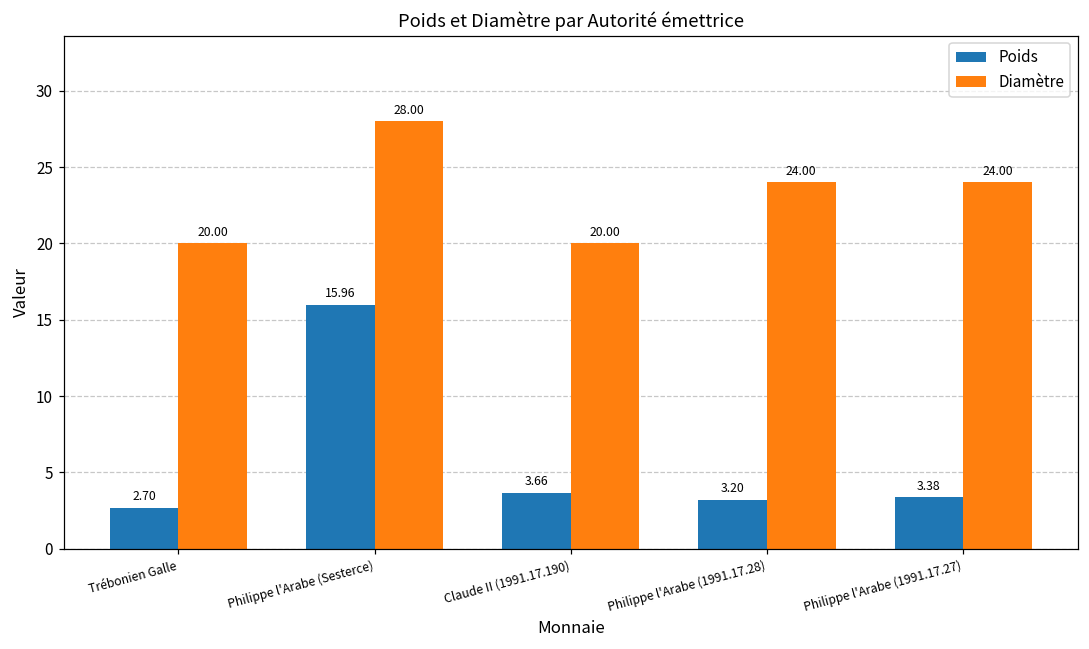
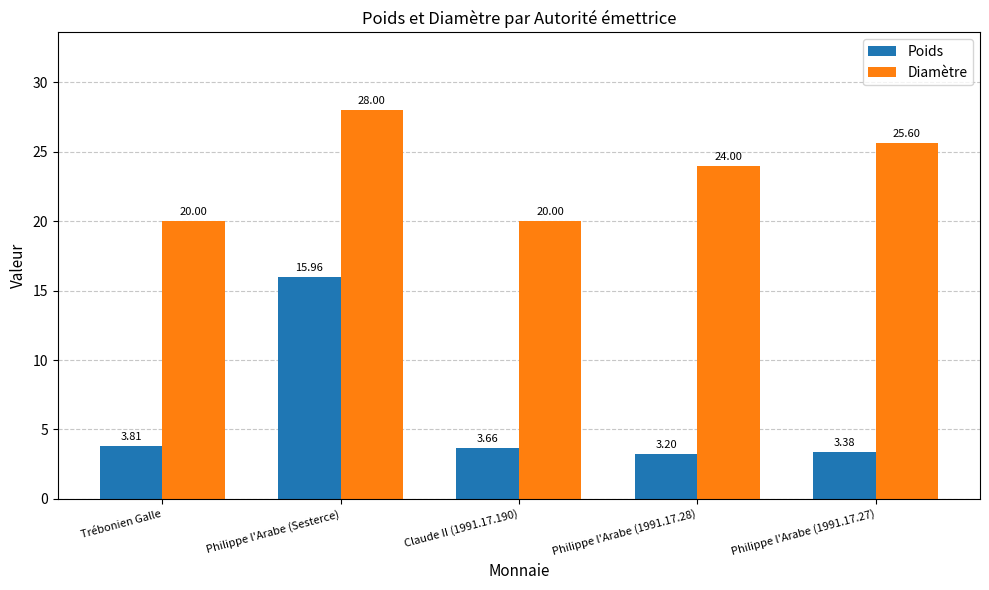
  {
    "Poids": {
-     "Trébonien Galle": 2.70,
+     "Trébonien Galle": 3.81,
      "Philippe l'Arabe (Sesterce)": 15.96,
      "Claude II (1991.17.190)": 3.66,
      "Philippe l'Arabe (1991.17.28)": 3.20,
      "Philippe l'Arabe (1991.17.27)": 3.38
    },
    "Diamètre": {
      "Trébonien Galle": 20.00,
      "Philippe l'Arabe (Sesterce)": 28.00,
      "Claude II (1991.17.190)": 20.00,
      "Philippe l'Arabe (1991.17.28)": 24.00,
-     "Philippe l'Arabe (1991.17.27)": 24.00
+     "Philippe l'Arabe (1991.17.27)": 25.60
    }
  }
